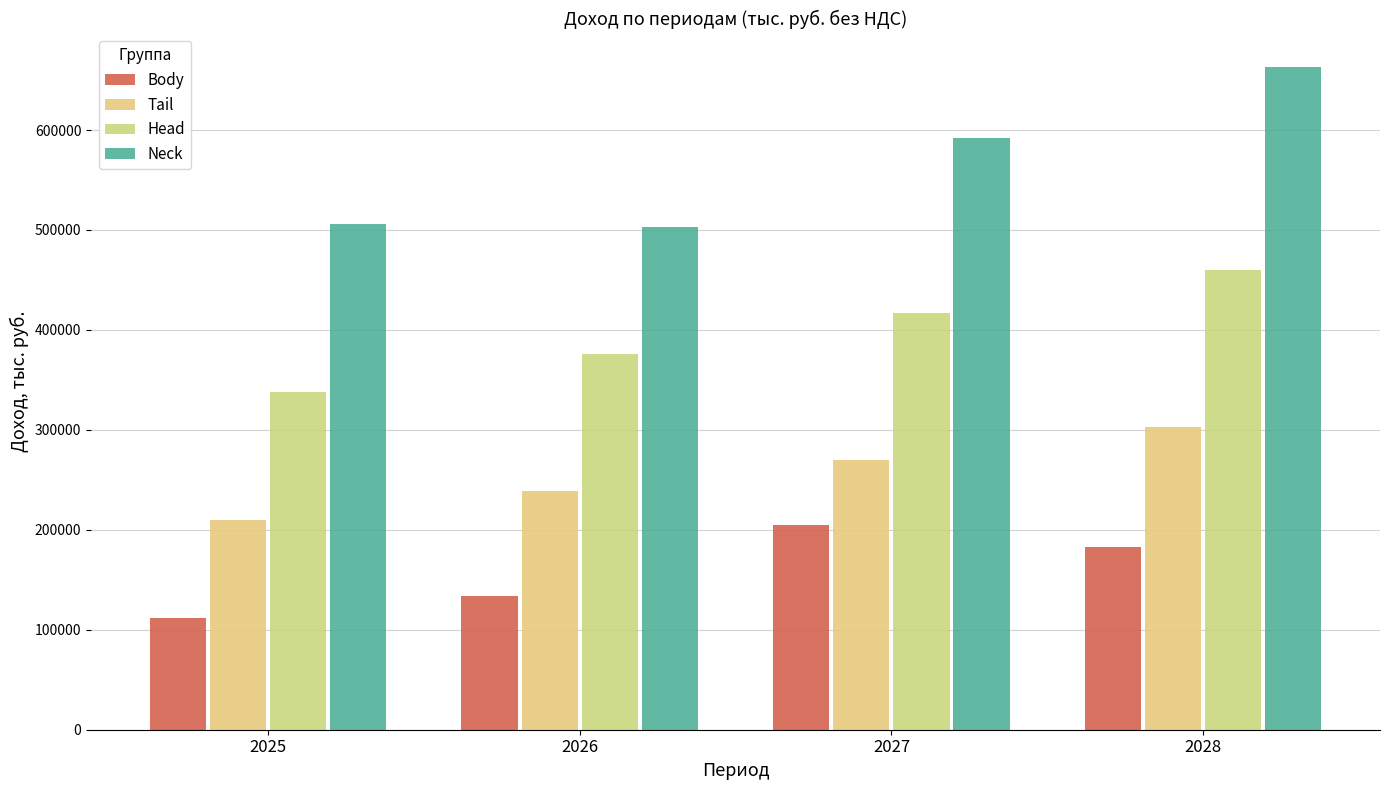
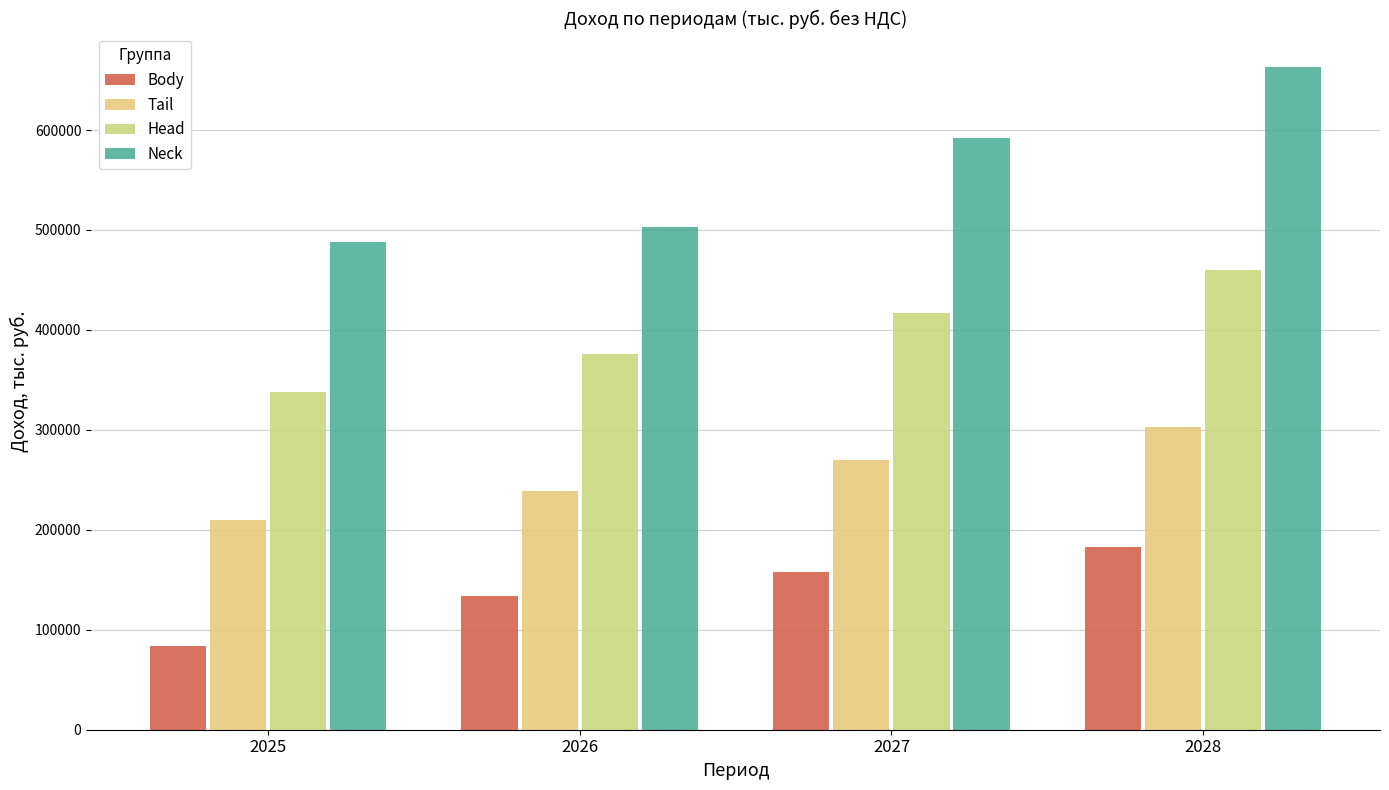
  {
    "Body": {
-     "2025": 110000,
+     "2025": 80000,
      "2026": 130000,
-     "2027": 200000,
+     "2027": 160000,
      "2028": 180000
    },
    "Neck": {
-     "2025": 510000,
+     "2025": 490000,
      "2026": 500000,
      "2027": 590000,
      "2028": 660000
    }
  }
